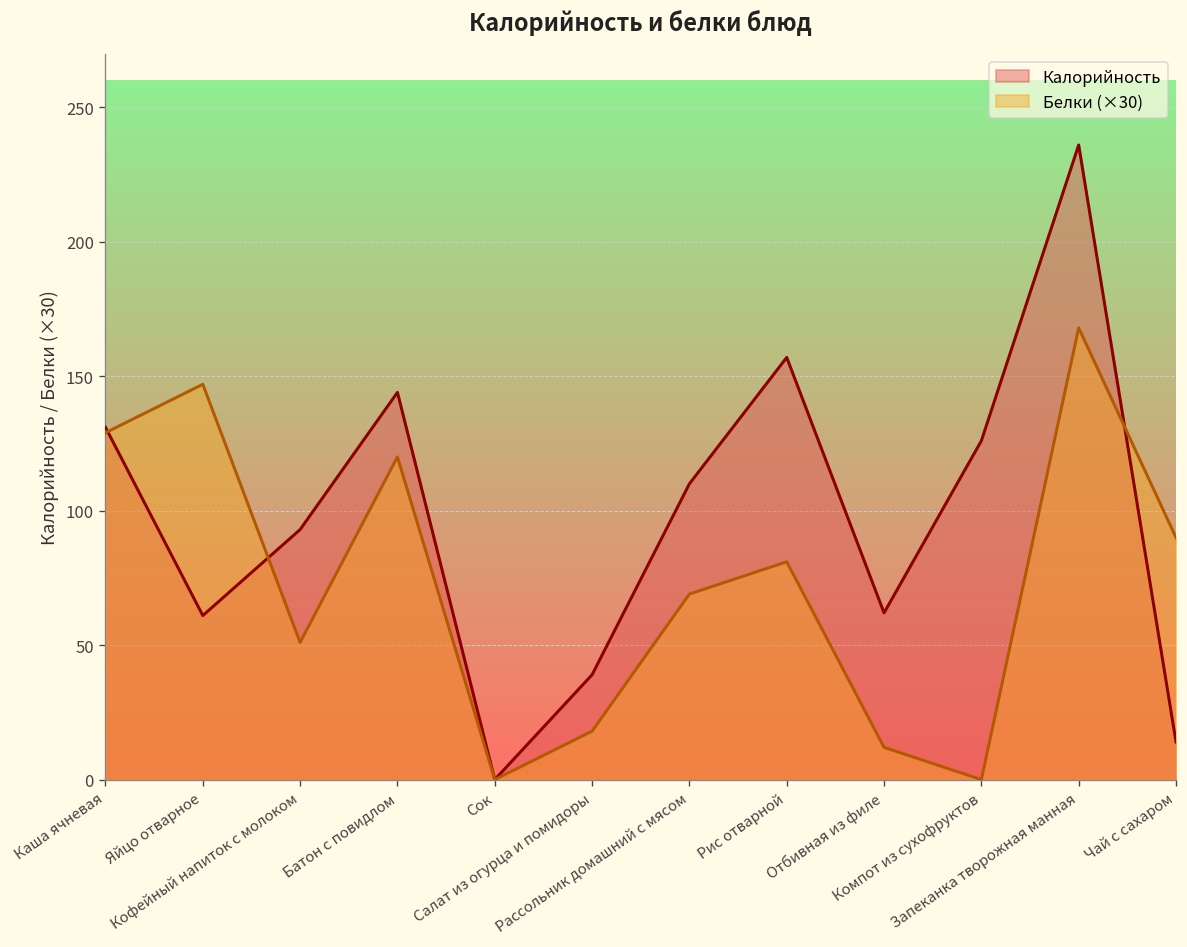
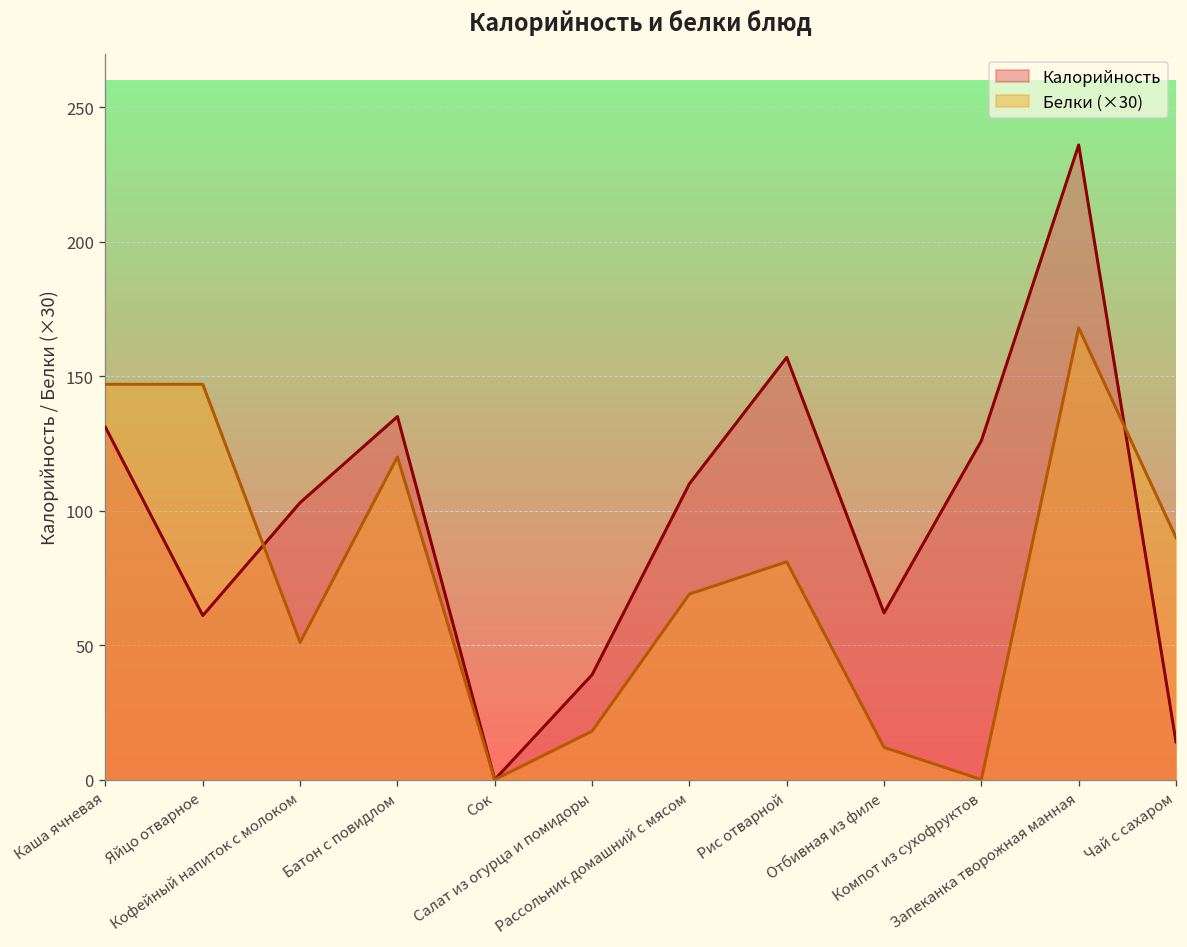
  {
    "Калорийность": {
      "Каша ячневая": 131,
      "Яйцо отварное": 61,
-     "Кофейный напиток с молоком": 93,
-     "Батон с повидлом": 144,
+     "Кофейный напиток с молоком": 103,
+     "Батон с повидлом": 135,
      "Салат из огурца и помидоры": 39,
      "Рассольник домашний с мясом": 110,
      "Рис отварной": 157,
      "Отбивная из филе": 62,
      "Компот из сухофруктов": 126,
      "Запеканка творожная манная": 236,
      "Чай с сахаром": 14
    },
    "Белки (×30)": {
-     "Каша ячневая": 129,
+     "Каша ячневая": 147,
      "Яйцо отварное": 147,
      "Кофейный напиток с молоком": 51,
      "Батон с повидлом": 120,
      "Салат из огурца и помидоры": 18,
      "Рассольник домашний с мясом": 69,
      "Рис отварной": 81,
      "Отбивная из филе": 12,
      "Компот из сухофруктов": 0,
      "Запеканка творожная манная": 168,
      "Чай с сахаром": 90
    }
  }
